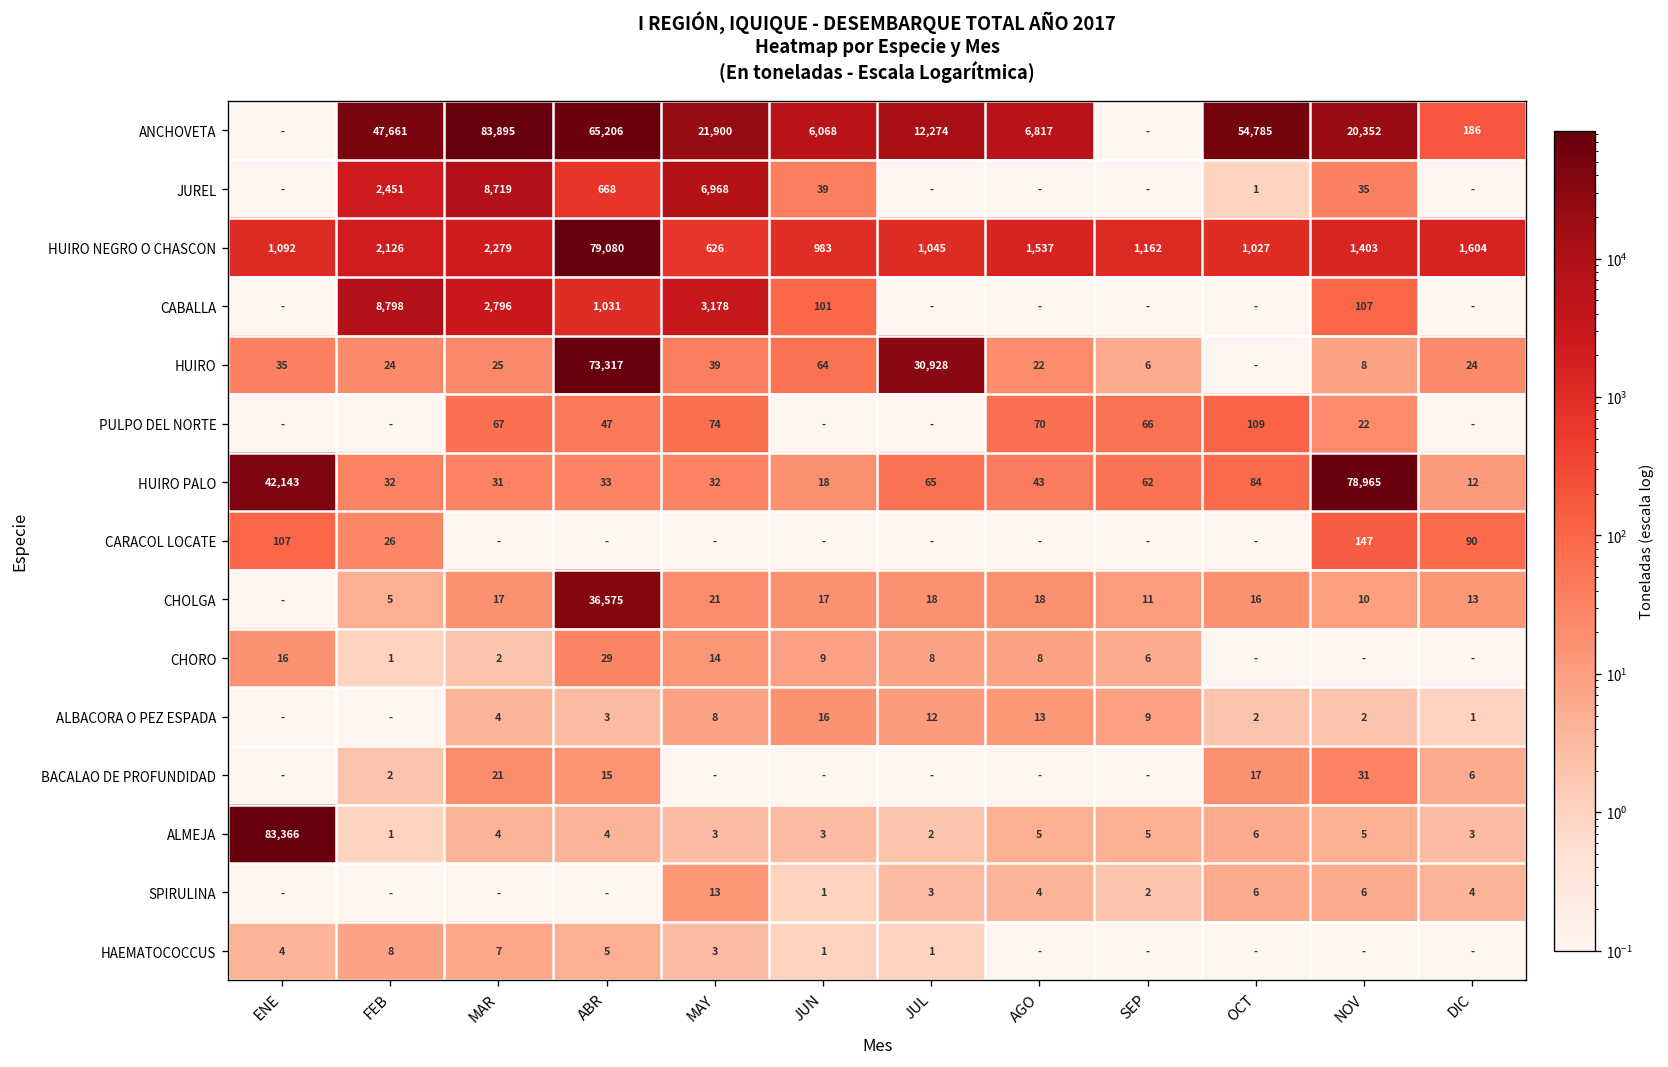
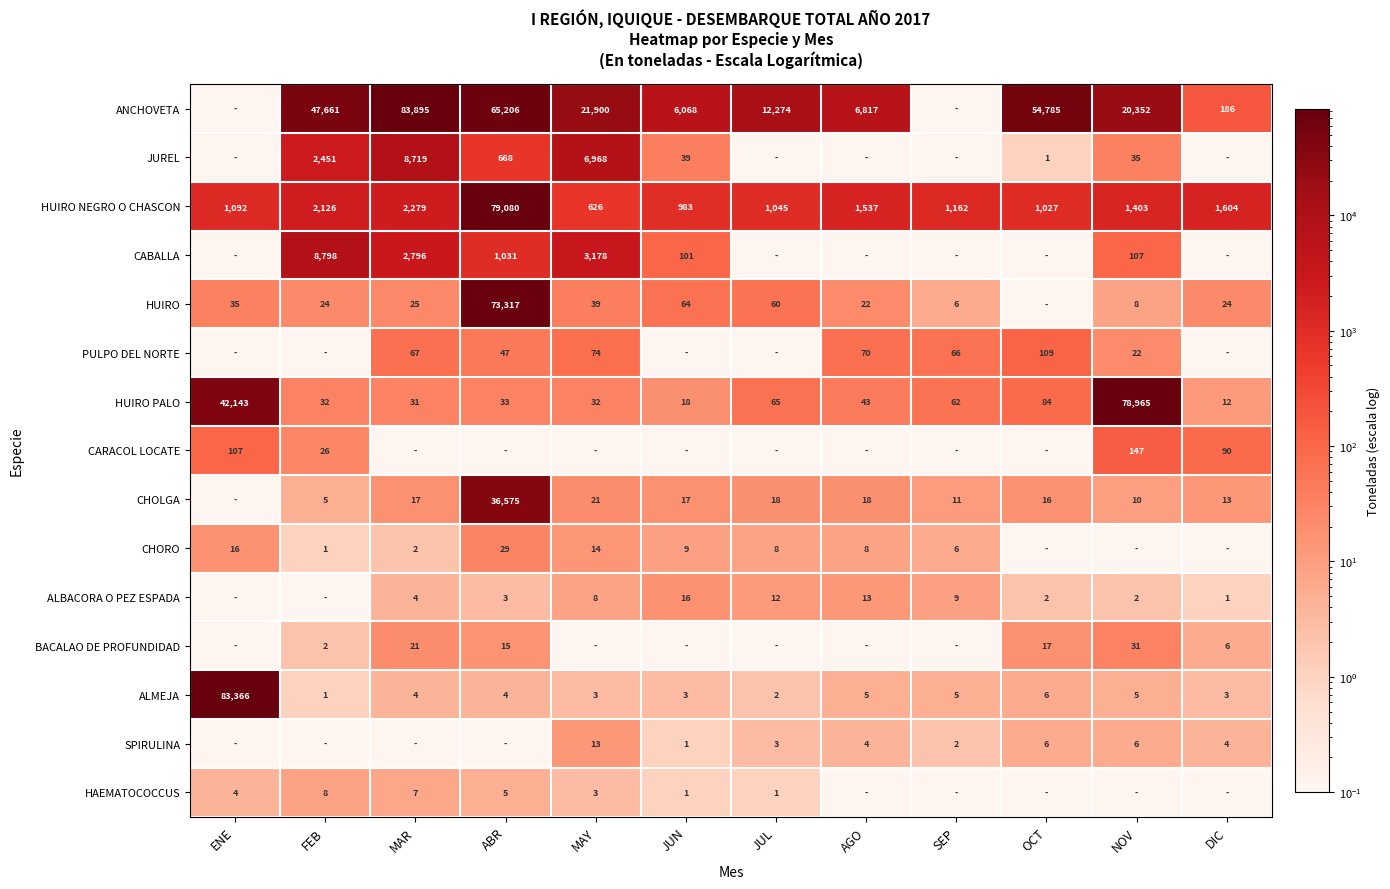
  {
    "ANCHOVETA": {
      "FEB": "47,661",
      "MAR": "83,895",
      "ABR": "65,206",
      "MAY": "21,900",
      "JUN": "6,068",
      "JUL": "12,274",
      "AGO": "6,817",
      "OCT": "54,785",
      "NOV": "20,352",
      "DIC": "186"
    },
    "JUREL": {
      "FEB": "2,451",
      "MAR": "8,719",
      "ABR": "668",
      "MAY": "6,968",
      "JUN": "39",
      "OCT": "1",
      "NOV": "35"
    },
    "HUIRO NEGRO O CHASCON": {
      "ENE": "1,092",
      "FEB": "2,126",
      "MAR": "2,279",
      "ABR": "79,080",
      "MAY": "626",
      "JUN": "983",
      "JUL": "1,045",
      "AGO": "1,537",
      "SEP": "1,162",
      "OCT": "1,027",
      "NOV": "1,403",
      "DIC": "1,604"
    },
    "CABALLA": {
      "FEB": "8,798",
      "MAR": "2,796",
      "ABR": "1,031",
      "MAY": "3,178",
      "JUN": "101",
      "NOV": "107"
    },
    "HUIRO": {
      "ENE": "35",
      "FEB": "24",
      "MAR": "25",
      "ABR": "73,317",
      "MAY": "39",
      "JUN": "64",
-     "JUL": "30,928",
+     "JUL": "60",
      "AGO": "22",
      "SEP": "6",
      "NOV": "8",
      "DIC": "24"
    },
    "PULPO DEL NORTE": {
      "MAR": "67",
      "ABR": "47",
      "MAY": "74",
      "AGO": "70",
      "SEP": "66",
      "OCT": "109",
      "NOV": "22"
    },
    "HUIRO PALO": {
      "ENE": "42,143",
      "FEB": "32",
      "MAR": "31",
      "ABR": "33",
      "MAY": "32",
      "JUN": "18",
      "JUL": "65",
      "AGO": "43",
      "SEP": "62",
      "OCT": "84",
      "NOV": "78,965",
      "DIC": "12"
    },
    "CARACOL LOCATE": {
      "ENE": "107",
      "FEB": "26",
      "NOV": "147",
      "DIC": "90"
    },
    "CHOLGA": {
      "FEB": "5",
      "MAR": "17",
      "ABR": "36,575",
      "MAY": "21",
      "JUN": "17",
      "JUL": "18",
      "AGO": "18",
      "SEP": "11",
      "OCT": "16",
      "NOV": "10",
      "DIC": "13"
    },
    "CHORO": {
      "ENE": "16",
      "FEB": "1",
      "MAR": "2",
      "ABR": "29",
      "MAY": "14",
      "JUN": "9",
      "JUL": "8",
      "AGO": "8",
      "SEP": "6"
    },
    "ALBACORA O PEZ ESPADA": {
      "MAR": "4",
      "ABR": "3",
      "MAY": "8",
      "JUN": "16",
      "JUL": "12",
      "AGO": "13",
      "SEP": "9",
      "OCT": "2",
      "NOV": "2",
      "DIC": "1"
    },
    "BACALAO DE PROFUNDIDAD": {
      "FEB": "2",
      "MAR": "21",
      "ABR": "15",
      "OCT": "17",
      "NOV": "31",
      "DIC": "6"
    },
    "ALMEJA": {
      "ENE": "83,366",
      "FEB": "1",
      "MAR": "4",
      "ABR": "4",
      "MAY": "3",
      "JUN": "3",
      "JUL": "2",
      "AGO": "5",
      "SEP": "5",
      "OCT": "6",
      "NOV": "5",
      "DIC": "3"
    },
    "SPIRULINA": {
      "MAY": "13",
      "JUN": "1",
      "JUL": "3",
      "AGO": "4",
      "SEP": "2",
      "OCT": "6",
      "NOV": "6",
      "DIC": "4"
    },
    "HAEMATOCOCCUS": {
      "ENE": "4",
      "FEB": "8",
      "MAR": "7",
      "ABR": "5",
      "MAY": "3",
      "JUN": "1",
      "JUL": "1"
    }
  }
